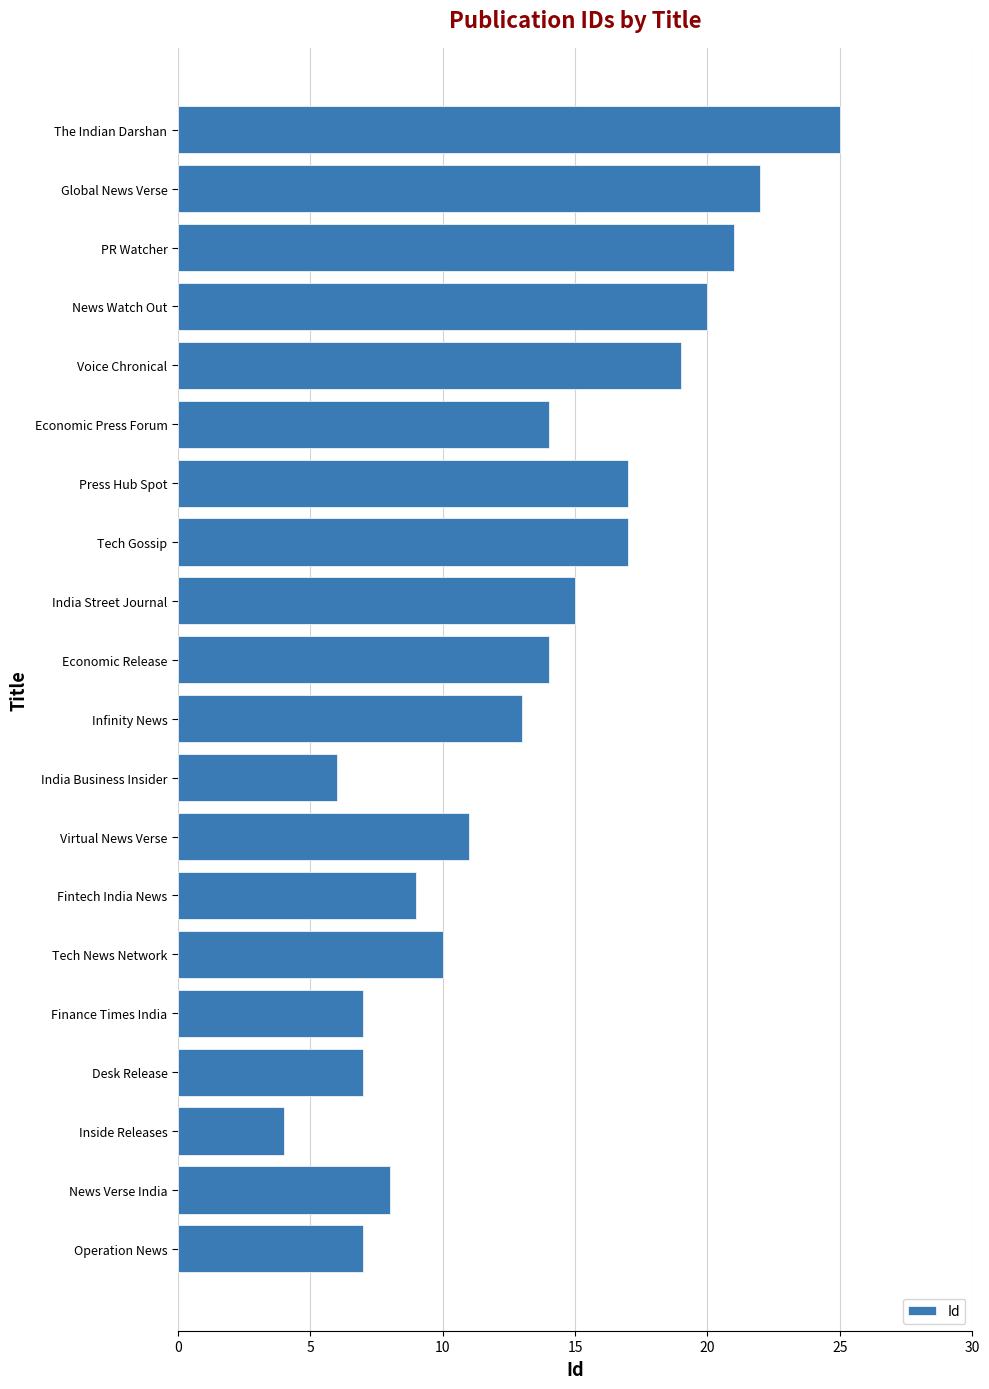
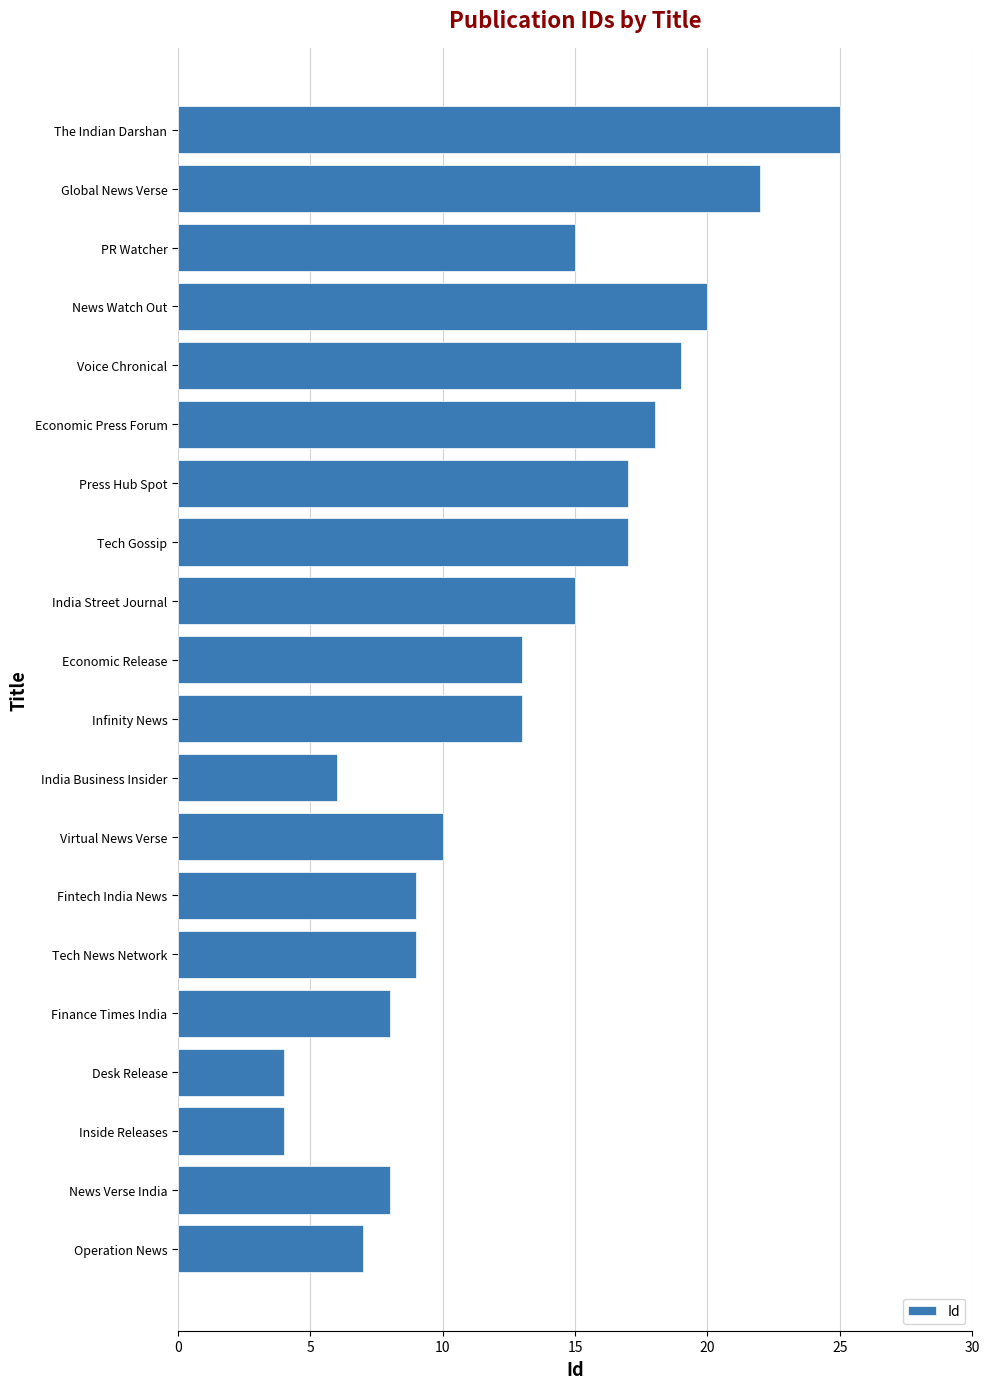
  {
    "The Indian Darshan": 25,
    "Global News Verse": 22,
-   "PR Watcher": 21,
+   "PR Watcher": 15,
    "News Watch Out": 20,
    "Voice Chronical": 19,
-   "Economic Press Forum": 14,
+   "Economic Press Forum": 18,
    "Press Hub Spot": 17,
    "Tech Gossip": 17,
    "India Street Journal": 15,
-   "Economic Release": 14,
+   "Economic Release": 13,
    "Infinity News": 13,
    "India Business Insider": 6,
-   "Virtual News Verse": 11,
+   "Virtual News Verse": 10,
    "Fintech India News": 9,
-   "Tech News Network": 10,
-   "Finance Times India": 7,
-   "Desk Release": 7,
+   "Tech News Network": 9,
+   "Finance Times India": 8,
+   "Desk Release": 4,
    "Inside Releases": 4,
    "News Verse India": 8,
    "Operation News": 7
  }
